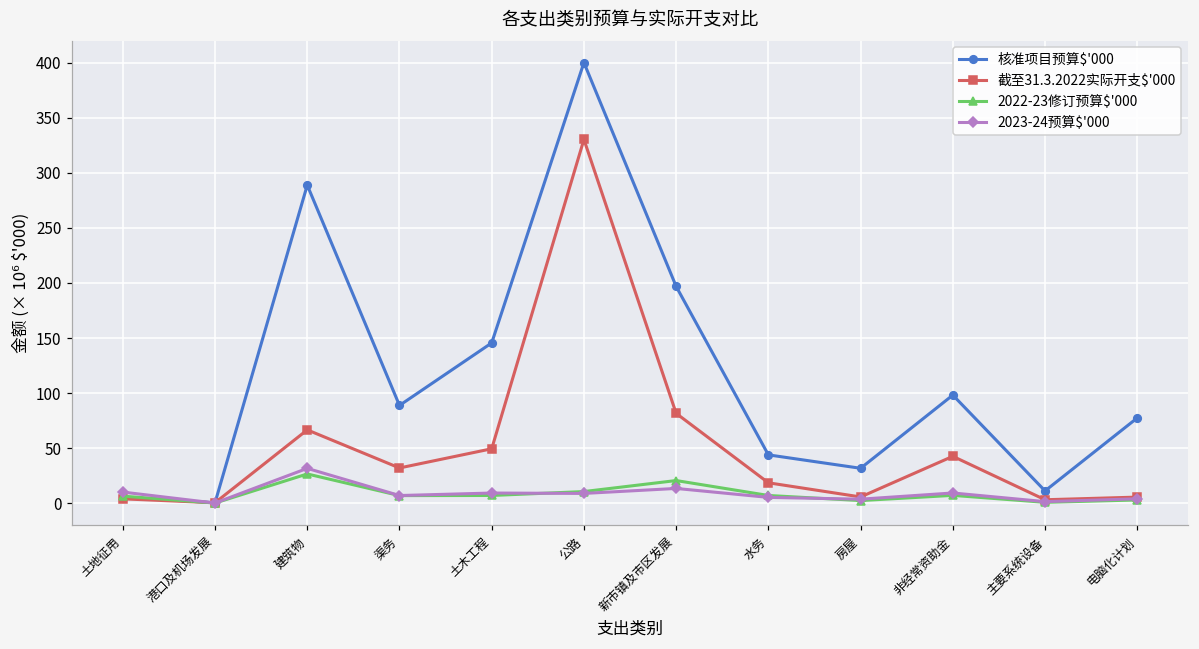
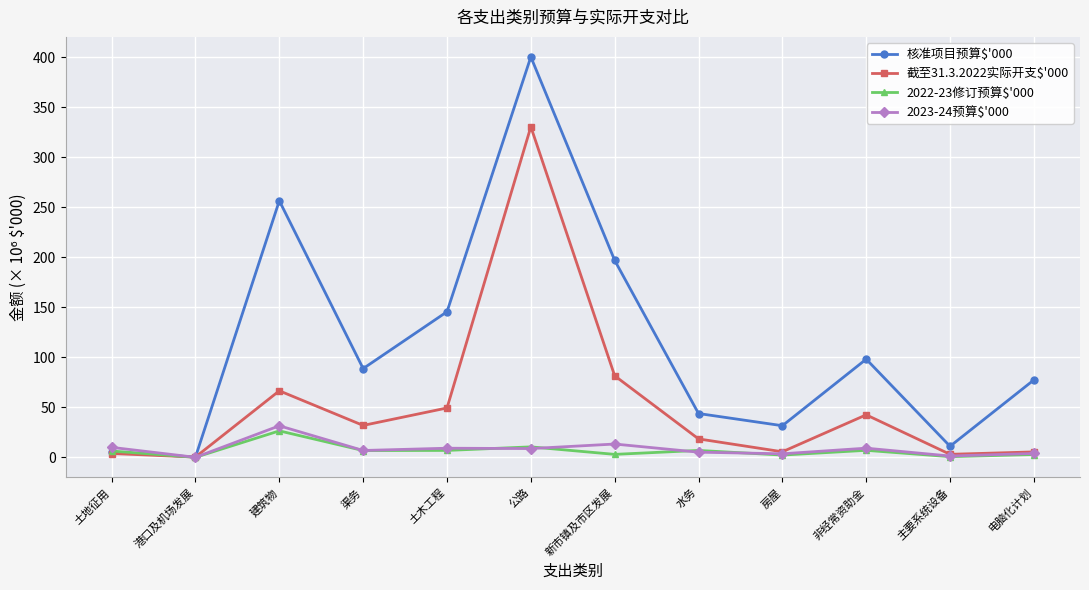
  {
    "核准项目预算$'000": {
-     "建筑物": 289,
+     "建筑物": 256,
      "渠务": 89,
      "土木工程": 146,
      "公路": 400,
      "新市镇及市区发展": 197,
      "水务": 44,
      "房屋": 32,
      "非经常资助金": 98,
      "主要系统设备": 11,
      "电脑化计划": 77
    },
    "截至31.3.2022实际开支$'000": {
      "建筑物": 66,
      "渠务": 32,
      "土木工程": 49,
      "公路": 330,
      "新市镇及市区发展": 82,
      "水务": 18,
      "非经常资助金": 42
    },
    "2022-23修订预算$'000": {
      "建筑物": 26,
-     "新市镇及市区发展": 20
+     "新市镇及市区发展": 3
    },
    "2023-24预算$'000": {
      "土地征用": 10,
      "建筑物": 32,
      "新市镇及市区发展": 13
    }
  }
